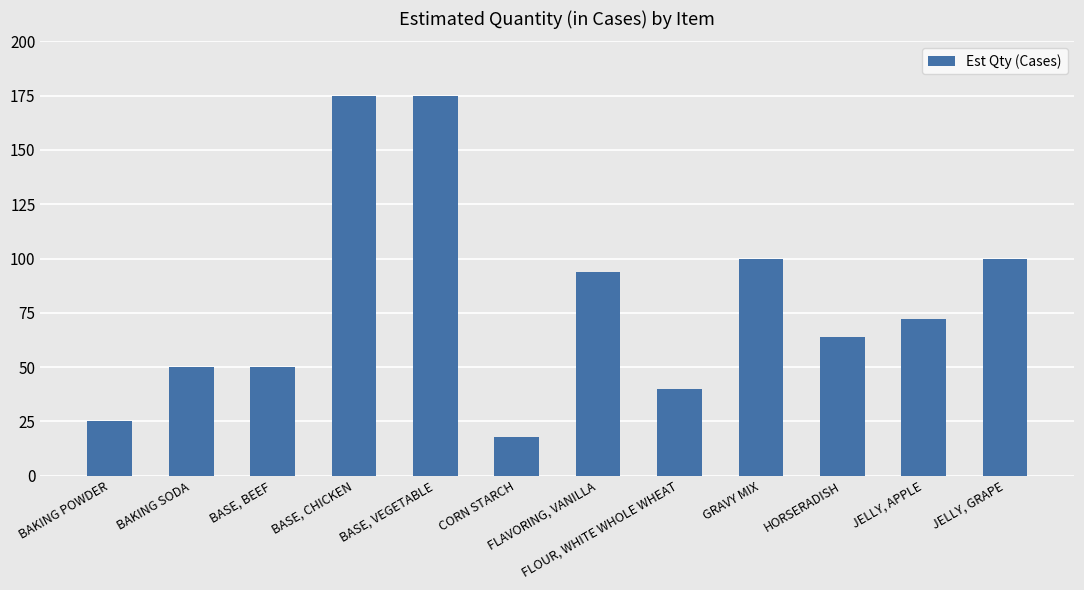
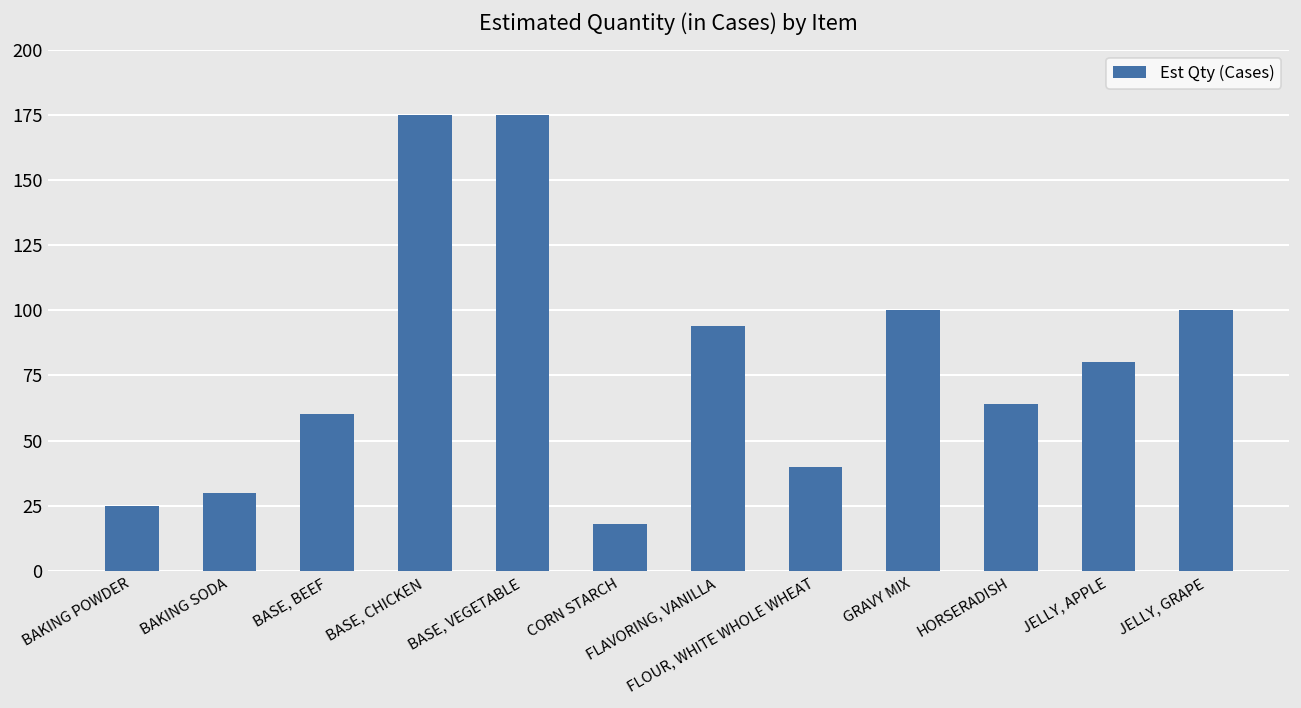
  {
    "BAKING POWDER": 25,
-   "BAKING SODA": 50,
-   "BASE, BEEF": 50,
+   "BAKING SODA": 30,
+   "BASE, BEEF": 60,
    "BASE, CHICKEN": 175,
    "BASE, VEGETABLE": 175,
    "CORN STARCH": 18,
    "FLAVORING, VANILLA": 94,
    "FLOUR, WHITE WHOLE WHEAT": 40,
    "GRAVY MIX": 100,
    "HORSERADISH": 64,
-   "JELLY, APPLE": 72,
+   "JELLY, APPLE": 80,
    "JELLY, GRAPE": 100
  }
